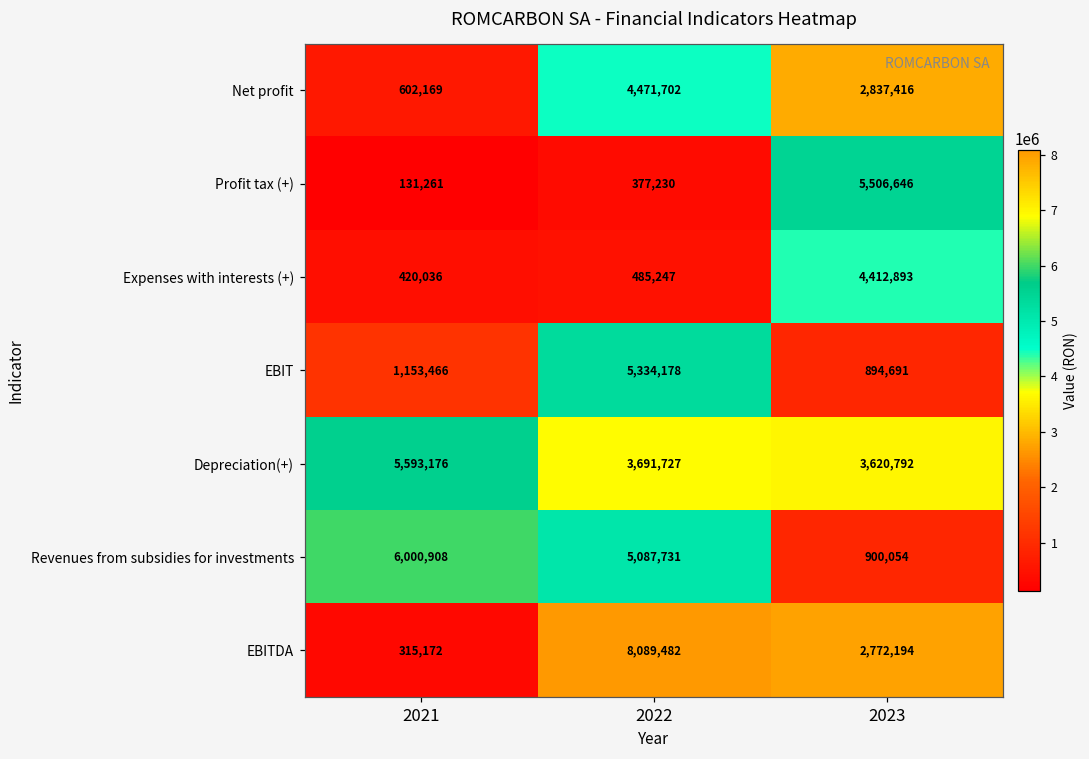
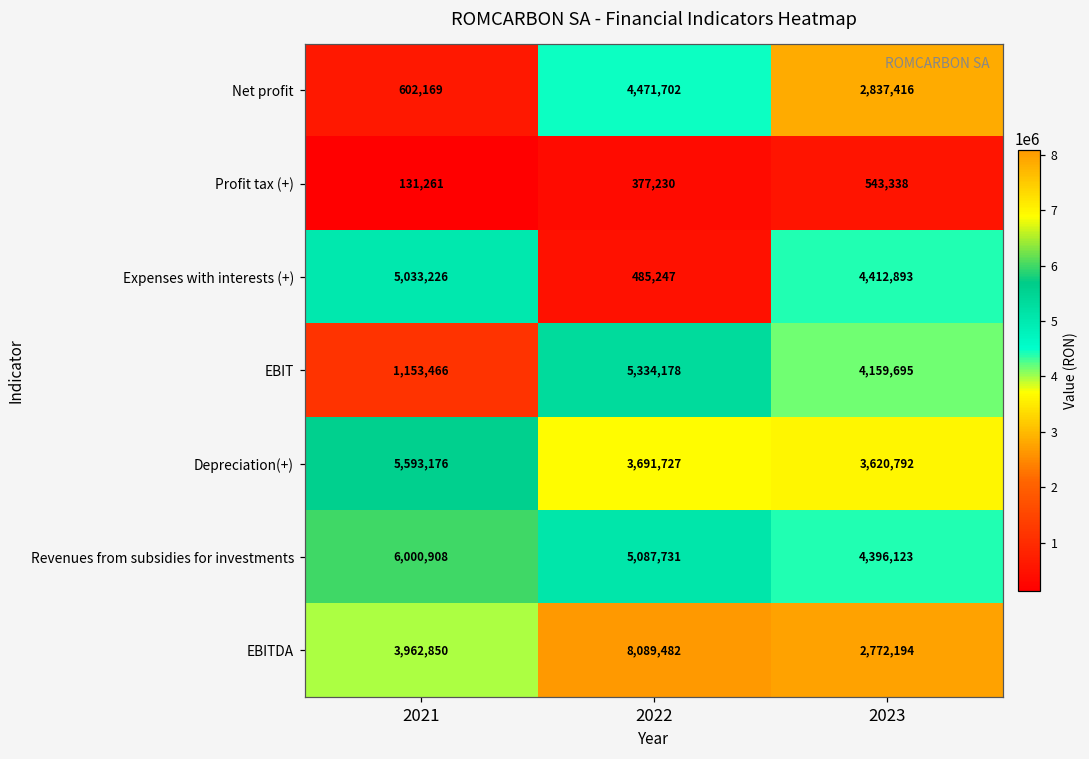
  {
    "Net profit": {
      "2021": "602,169",
      "2022": "4,471,702"
    },
    "Profit tax (+)": {
      "2021": "131,261",
      "2022": "377,230",
-     "2023": "5,506,646"
+     "2023": "543,338"
    },
    "Expenses with interests (+)": {
-     "2021": "420,036",
+     "2021": "5,033,226",
      "2022": "485,247",
      "2023": "4,412,893"
    },
    "EBIT": {
      "2021": "1,153,466",
      "2022": "5,334,178",
-     "2023": "894,691"
+     "2023": "4,159,695"
    },
    "Depreciation(+)": {
      "2021": "5,593,176",
      "2022": "3,691,727",
      "2023": "3,620,792"
    },
    "Revenues from subsidies for investments": {
      "2021": "6,000,908",
      "2022": "5,087,731",
-     "2023": "900,054"
+     "2023": "4,396,123"
    },
    "EBITDA": {
-     "2021": "315,172",
+     "2021": "3,962,850",
      "2022": "8,089,482",
      "2023": "2,772,194"
    }
  }
